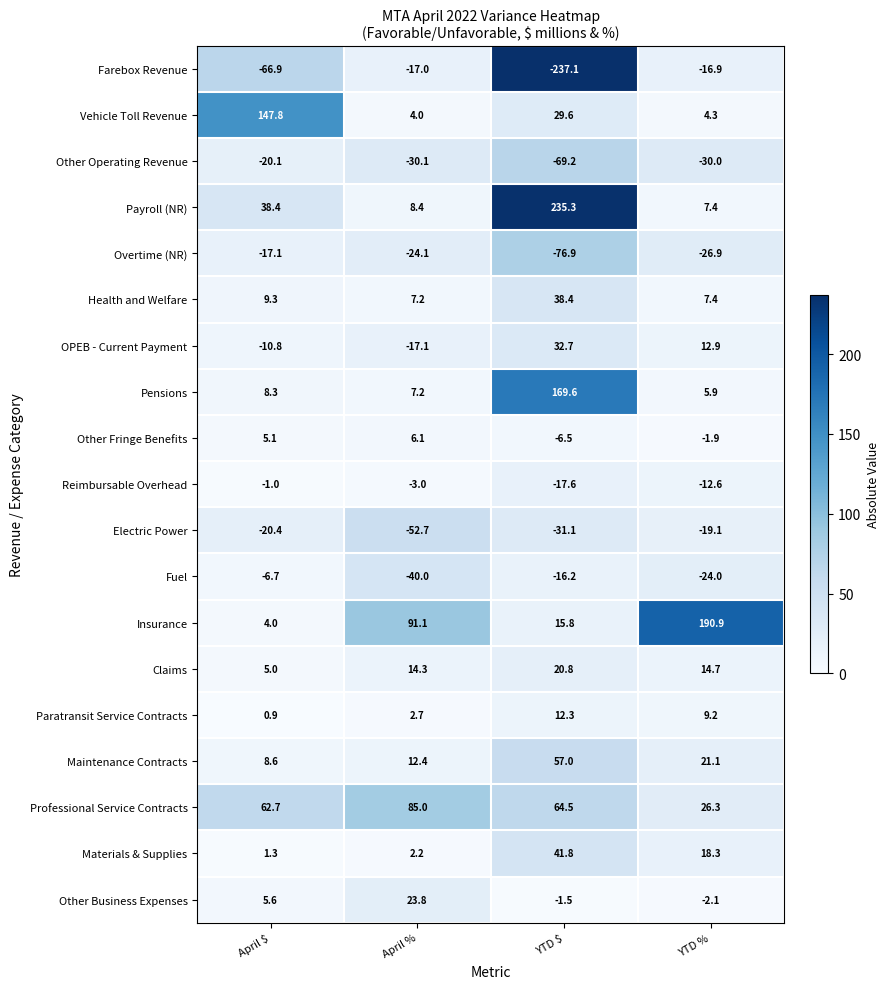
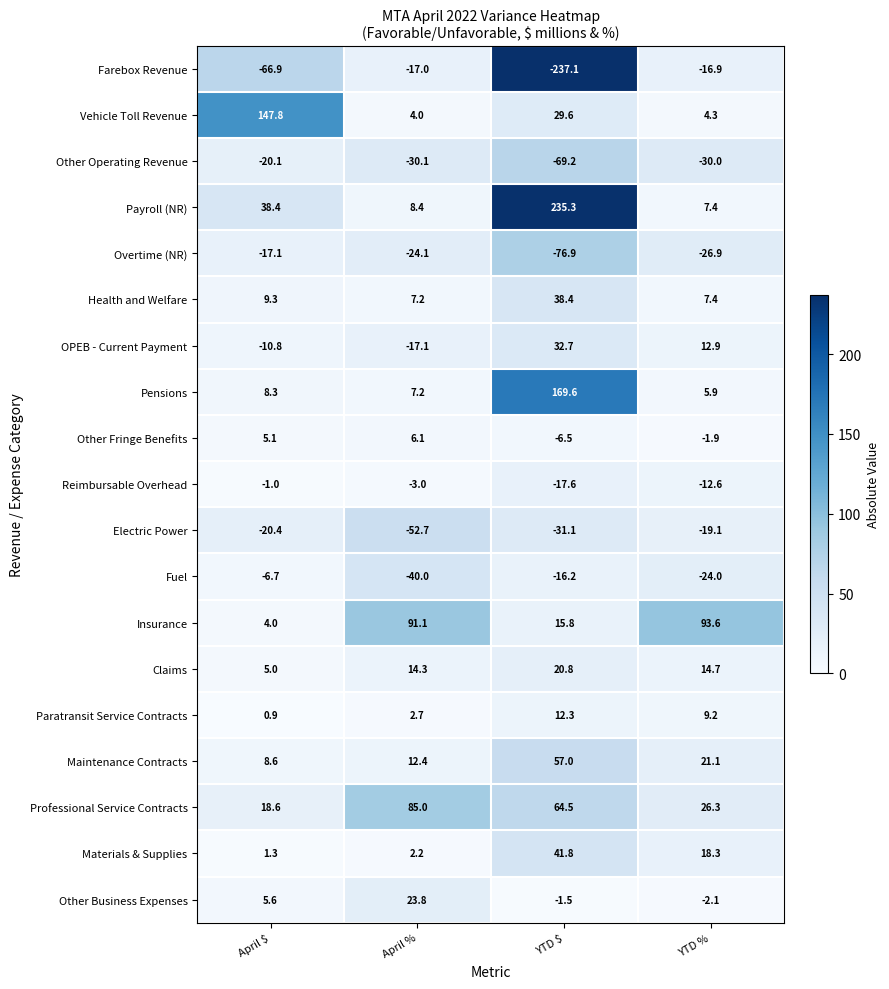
  {
    "Farebox Revenue": {
      "April $": -66.9,
      "April %": -17.0,
      "YTD $": -237.1,
      "YTD %": -16.9
    },
    "Vehicle Toll Revenue": {
      "April $": 147.8,
      "April %": 4.0,
      "YTD $": 29.6,
      "YTD %": 4.3
    },
    "Other Operating Revenue": {
      "April $": -20.1,
      "April %": -30.1,
      "YTD $": -69.2,
      "YTD %": -30.0
    },
    "Payroll (NR)": {
      "April $": 38.4,
      "April %": 8.4,
      "YTD $": 235.3,
      "YTD %": 7.4
    },
    "Overtime (NR)": {
      "April $": -17.1,
      "April %": -24.1,
      "YTD $": -76.9,
      "YTD %": -26.9
    },
    "Health and Welfare": {
      "April $": 9.3,
      "April %": 7.2,
      "YTD $": 38.4,
      "YTD %": 7.4
    },
    "OPEB - Current Payment": {
      "April $": -10.8,
      "April %": -17.1,
      "YTD $": 32.7,
      "YTD %": 12.9
    },
    "Pensions": {
      "April $": 8.3,
      "April %": 7.2,
      "YTD $": 169.6,
      "YTD %": 5.9
    },
    "Other Fringe Benefits": {
      "April $": 5.1,
      "April %": 6.1,
      "YTD $": -6.5,
      "YTD %": -1.9
    },
    "Reimbursable Overhead": {
      "April $": -1.0,
      "April %": -3.0,
      "YTD $": -17.6,
      "YTD %": -12.6
    },
    "Electric Power": {
      "April $": -20.4,
      "April %": -52.7,
      "YTD $": -31.1,
      "YTD %": -19.1
    },
    "Fuel": {
      "April $": -6.7,
      "April %": -40.0,
      "YTD $": -16.2,
      "YTD %": -24.0
    },
    "Insurance": {
      "April $": 4.0,
      "April %": 91.1,
      "YTD $": 15.8,
-     "YTD %": 190.9
+     "YTD %": 93.6
    },
    "Claims": {
      "April $": 5.0,
      "April %": 14.3,
      "YTD $": 20.8,
      "YTD %": 14.7
    },
    "Paratransit Service Contracts": {
      "April $": 0.9,
      "April %": 2.7,
      "YTD $": 12.3,
      "YTD %": 9.2
    },
    "Maintenance Contracts": {
      "April $": 8.6,
      "April %": 12.4,
      "YTD $": 57.0,
      "YTD %": 21.1
    },
    "Professional Service Contracts": {
-     "April $": 62.7,
+     "April $": 18.6,
      "April %": 85.0,
      "YTD $": 64.5,
      "YTD %": 26.3
    },
    "Materials & Supplies": {
      "April $": 1.3,
      "April %": 2.2,
      "YTD $": 41.8,
      "YTD %": 18.3
    },
    "Other Business Expenses": {
      "April $": 5.6,
      "April %": 23.8,
      "YTD $": -1.5,
      "YTD %": -2.1
    }
  }
